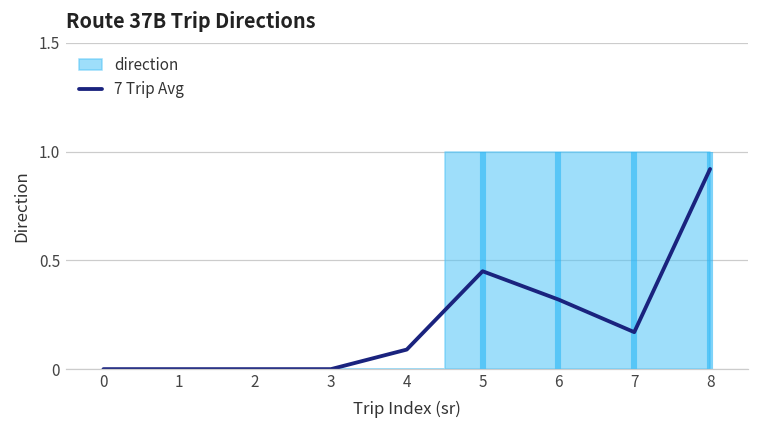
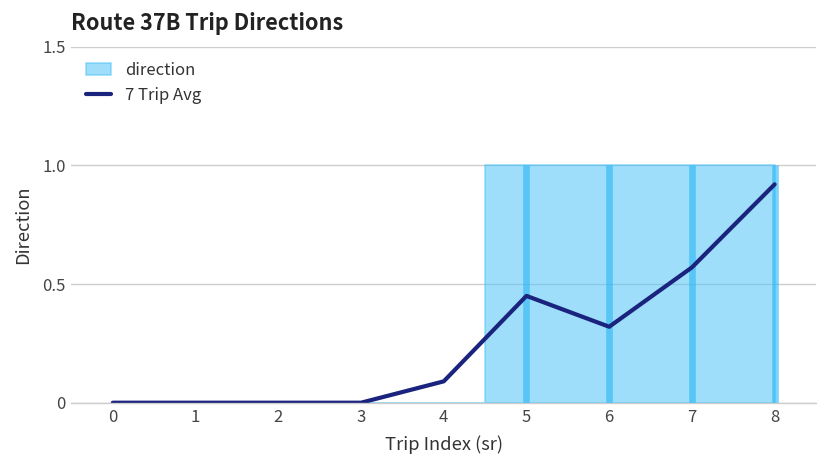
  {
    "7 Trip Avg": {
      "1": 0.00,
      "2": 0.00,
      "3": 0.00,
      "4": 0.09,
      "5": 0.45,
      "6": 0.32,
-     "7": 0.17,
+     "7": 0.57,
      "8": 0.92
    }
  }
